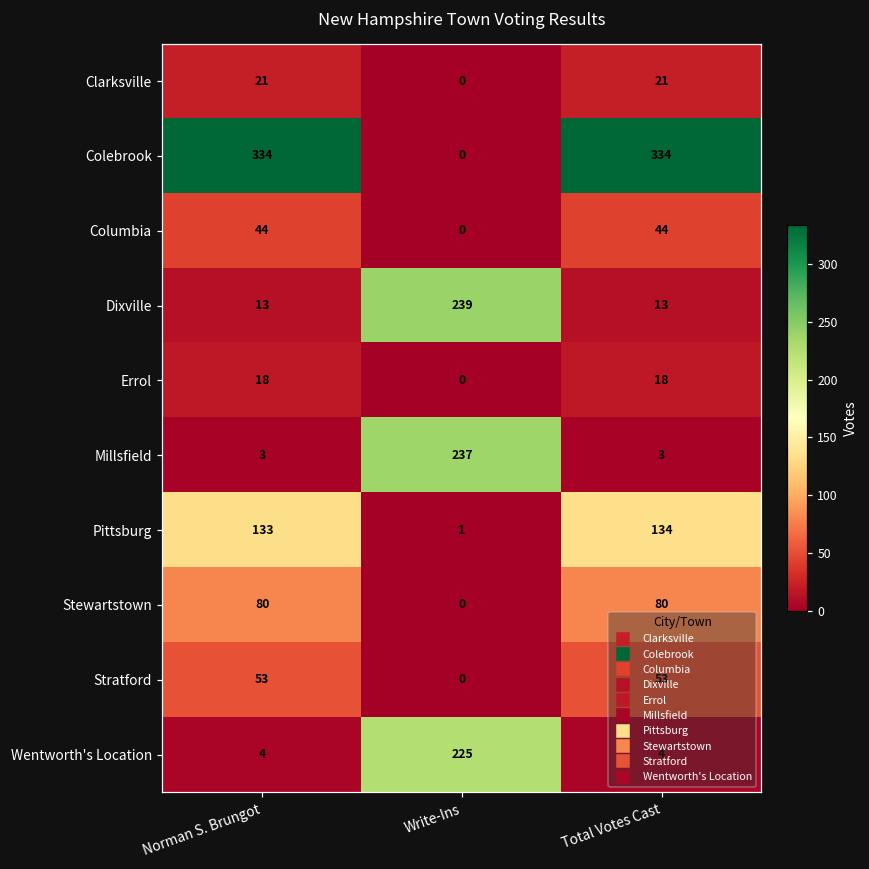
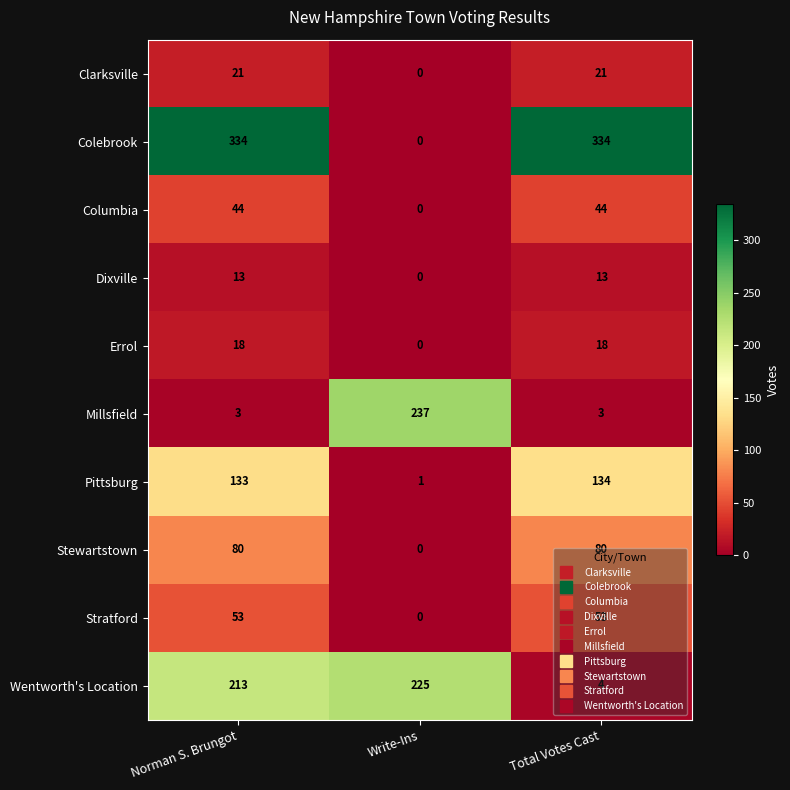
  {
    "Clarksville": {
      "Norman S. Brungot": 21,
      "Write-Ins": 0,
      "Total Votes Cast": 21
    },
    "Colebrook": {
      "Norman S. Brungot": 334,
      "Write-Ins": 0,
      "Total Votes Cast": 334
    },
    "Columbia": {
      "Norman S. Brungot": 44,
      "Write-Ins": 0,
      "Total Votes Cast": 44
    },
    "Dixville": {
      "Norman S. Brungot": 13,
-     "Write-Ins": 239,
+     "Write-Ins": 0,
      "Total Votes Cast": 13
    },
    "Errol": {
      "Norman S. Brungot": 18,
      "Write-Ins": 0,
      "Total Votes Cast": 18
    },
    "Millsfield": {
      "Norman S. Brungot": 3,
      "Write-Ins": 237,
      "Total Votes Cast": 3
    },
    "Pittsburg": {
      "Norman S. Brungot": 133,
      "Write-Ins": 1,
      "Total Votes Cast": 134
    },
    "Stewartstown": {
      "Norman S. Brungot": 80,
      "Write-Ins": 0
    },
    "Stratford": {
      "Norman S. Brungot": 53,
      "Write-Ins": 0
    },
    "Wentworth's Location": {
-     "Norman S. Brungot": 4,
+     "Norman S. Brungot": 213,
      "Write-Ins": 225
    }
  }
